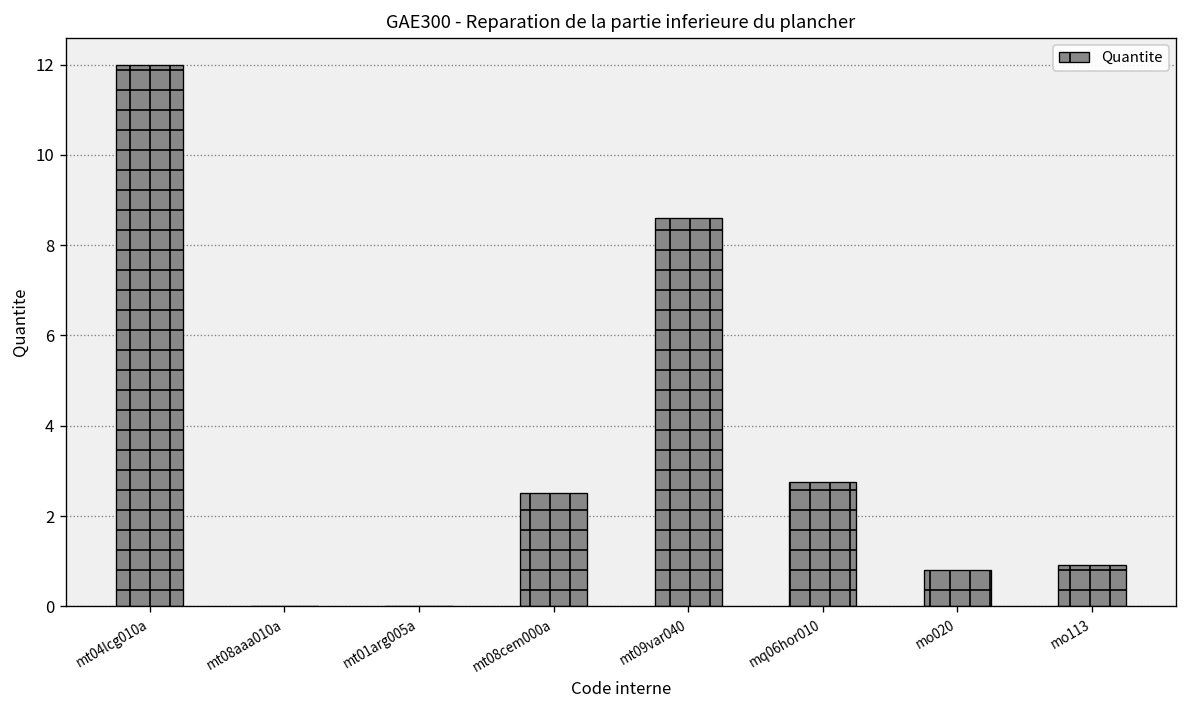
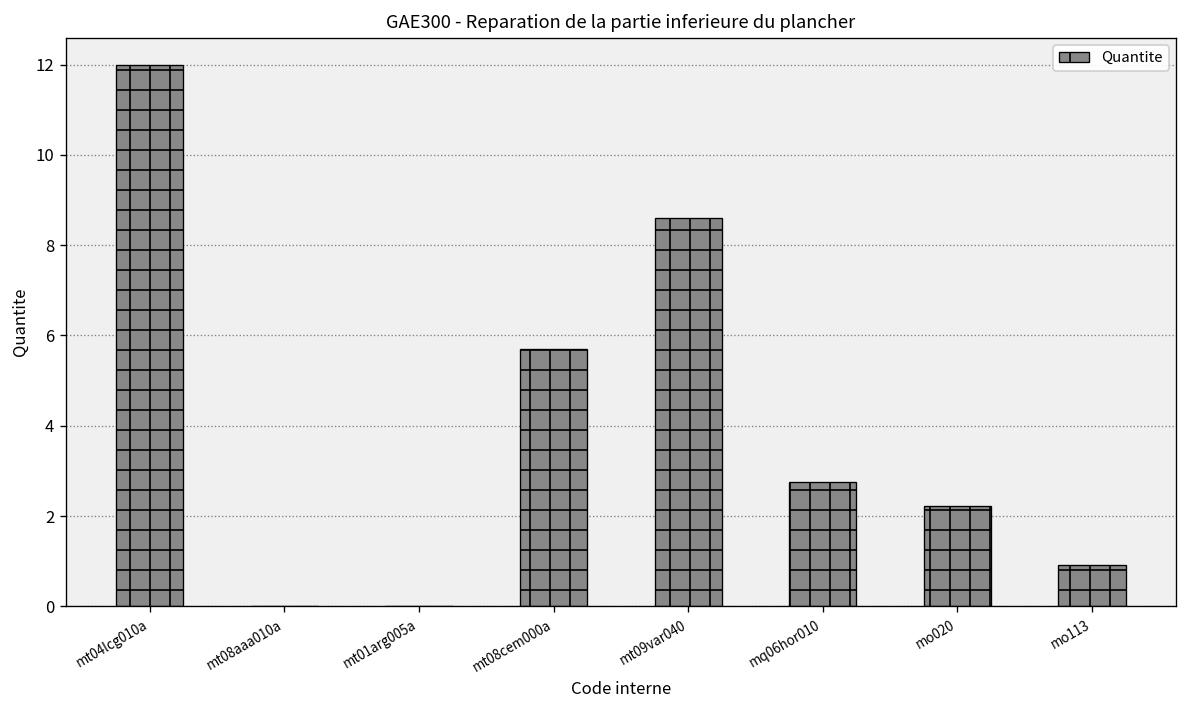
  {
    "mt04lcg010a": 12.0,
-   "mt08cem000a": 2.5,
+   "mt08cem000a": 5.7,
    "mt09var040": 8.6,
    "mq06hor010": 2.8,
-   "mo020": 0.8,
+   "mo020": 2.2,
    "mo113": 0.9
  }
